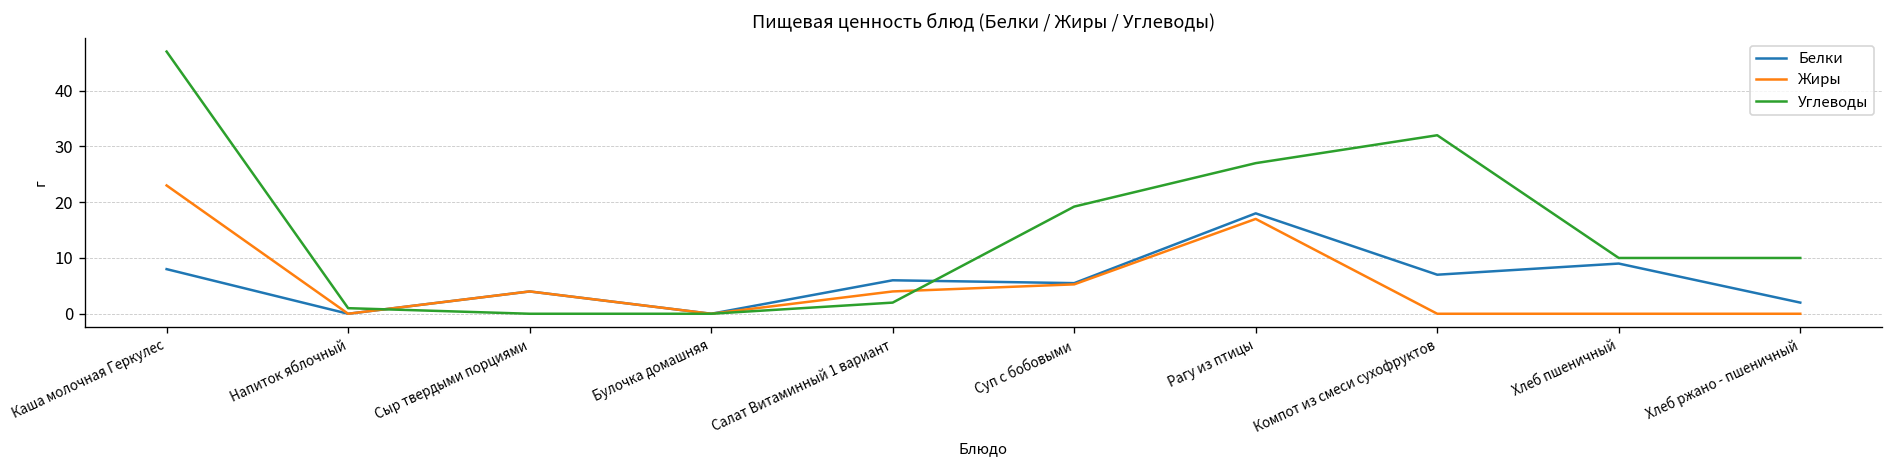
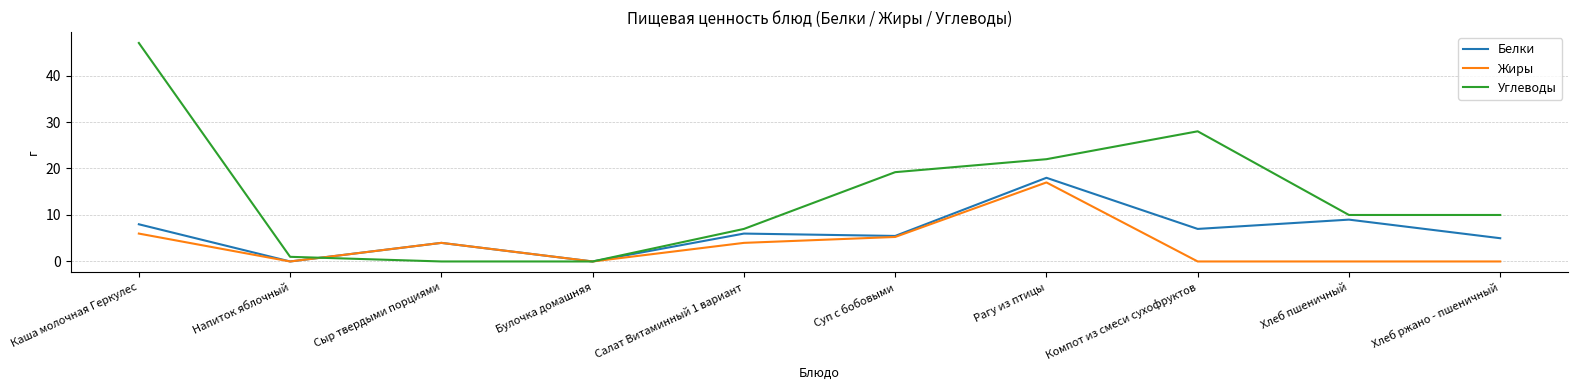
  {
    "Белки": {
      "Каша молочная Геркулес": 8,
      "Салат Витаминный 1 вариант": 6,
      "Рагу из птицы": 18,
      "Компот из смеси сухофруктов": 7,
      "Хлеб пшеничный": 9,
-     "Хлеб ржано - пшеничный": 2
+     "Хлеб ржано - пшеничный": 5
    },
    "Жиры": {
-     "Каша молочная Геркулес": 23,
+     "Каша молочная Геркулес": 6,
      "Салат Витаминный 1 вариант": 4,
      "Рагу из птицы": 17,
      "Компот из смеси сухофруктов": 0,
      "Хлеб пшеничный": 0,
      "Хлеб ржано - пшеничный": 0
    },
    "Углеводы": {
      "Каша молочная Геркулес": 47,
      "Напиток яблочный": 1,
      "Сыр твердыми порциями": 0,
-     "Салат Витаминный 1 вариант": 2,
+     "Салат Витаминный 1 вариант": 7,
      "Суп с бобовыми": 19,
-     "Рагу из птицы": 27,
-     "Компот из смеси сухофруктов": 32,
+     "Рагу из птицы": 22,
+     "Компот из смеси сухофруктов": 28,
      "Хлеб пшеничный": 10,
      "Хлеб ржано - пшеничный": 10
    }
  }
